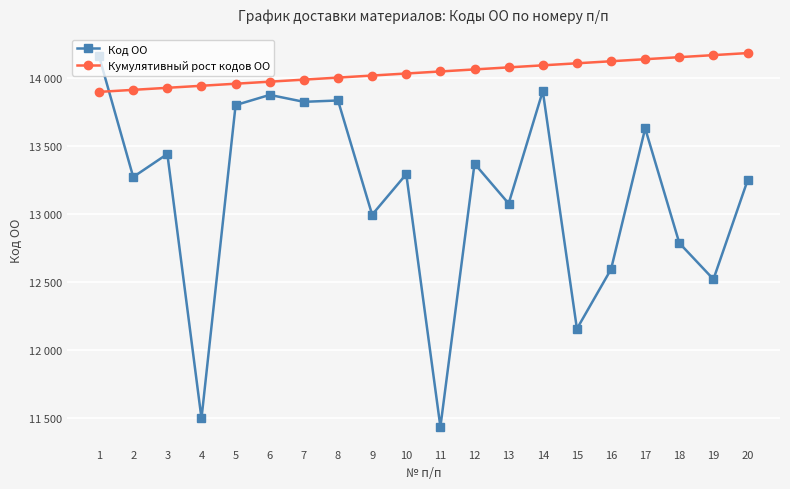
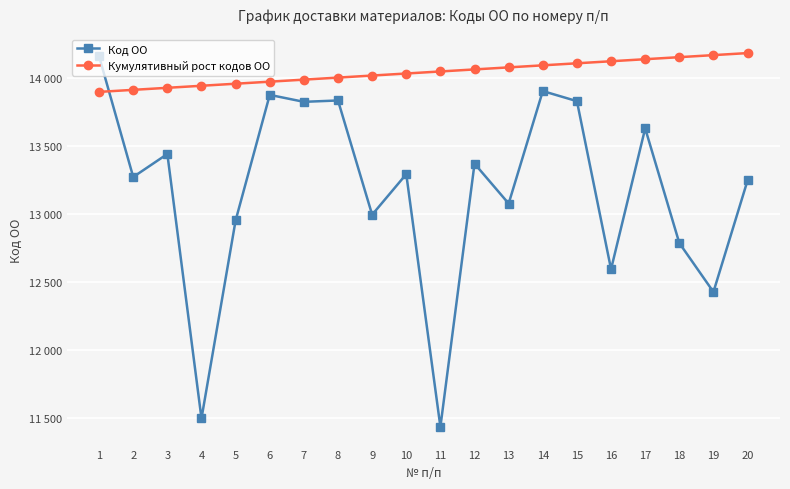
  {
    "Код ОО": {
      "2": 13270,
      "3": 13440,
      "4": 11500,
-     "5": 13800,
+     "5": 12950,
      "6": 13880,
      "7": 13830,
      "8": 13840,
      "9": 13000,
      "10": 13290,
      "11": 11440,
      "12": 13370,
      "13": 13080,
      "14": 13900,
-     "15": 12160,
+     "15": 13830,
      "16": 12600,
      "17": 13630,
      "18": 12790,
-     "19": 12520,
+     "19": 12430,
      "20": 13250
    },
    "Кумулятивный рост кодов ОО": {
      "1": 13900,
      "2": 13910,
      "3": 13930,
      "4": 13940,
      "5": 13960,
      "6": 13970,
      "7": 13990,
      "8": 14000,
      "9": 14020,
      "10": 14030,
      "11": 14050,
      "12": 14060,
      "13": 14080,
      "14": 14090,
      "15": 14110,
      "16": 14120,
      "17": 14140,
      "18": 14150,
      "19": 14170,
      "20": 14180
    }
  }
